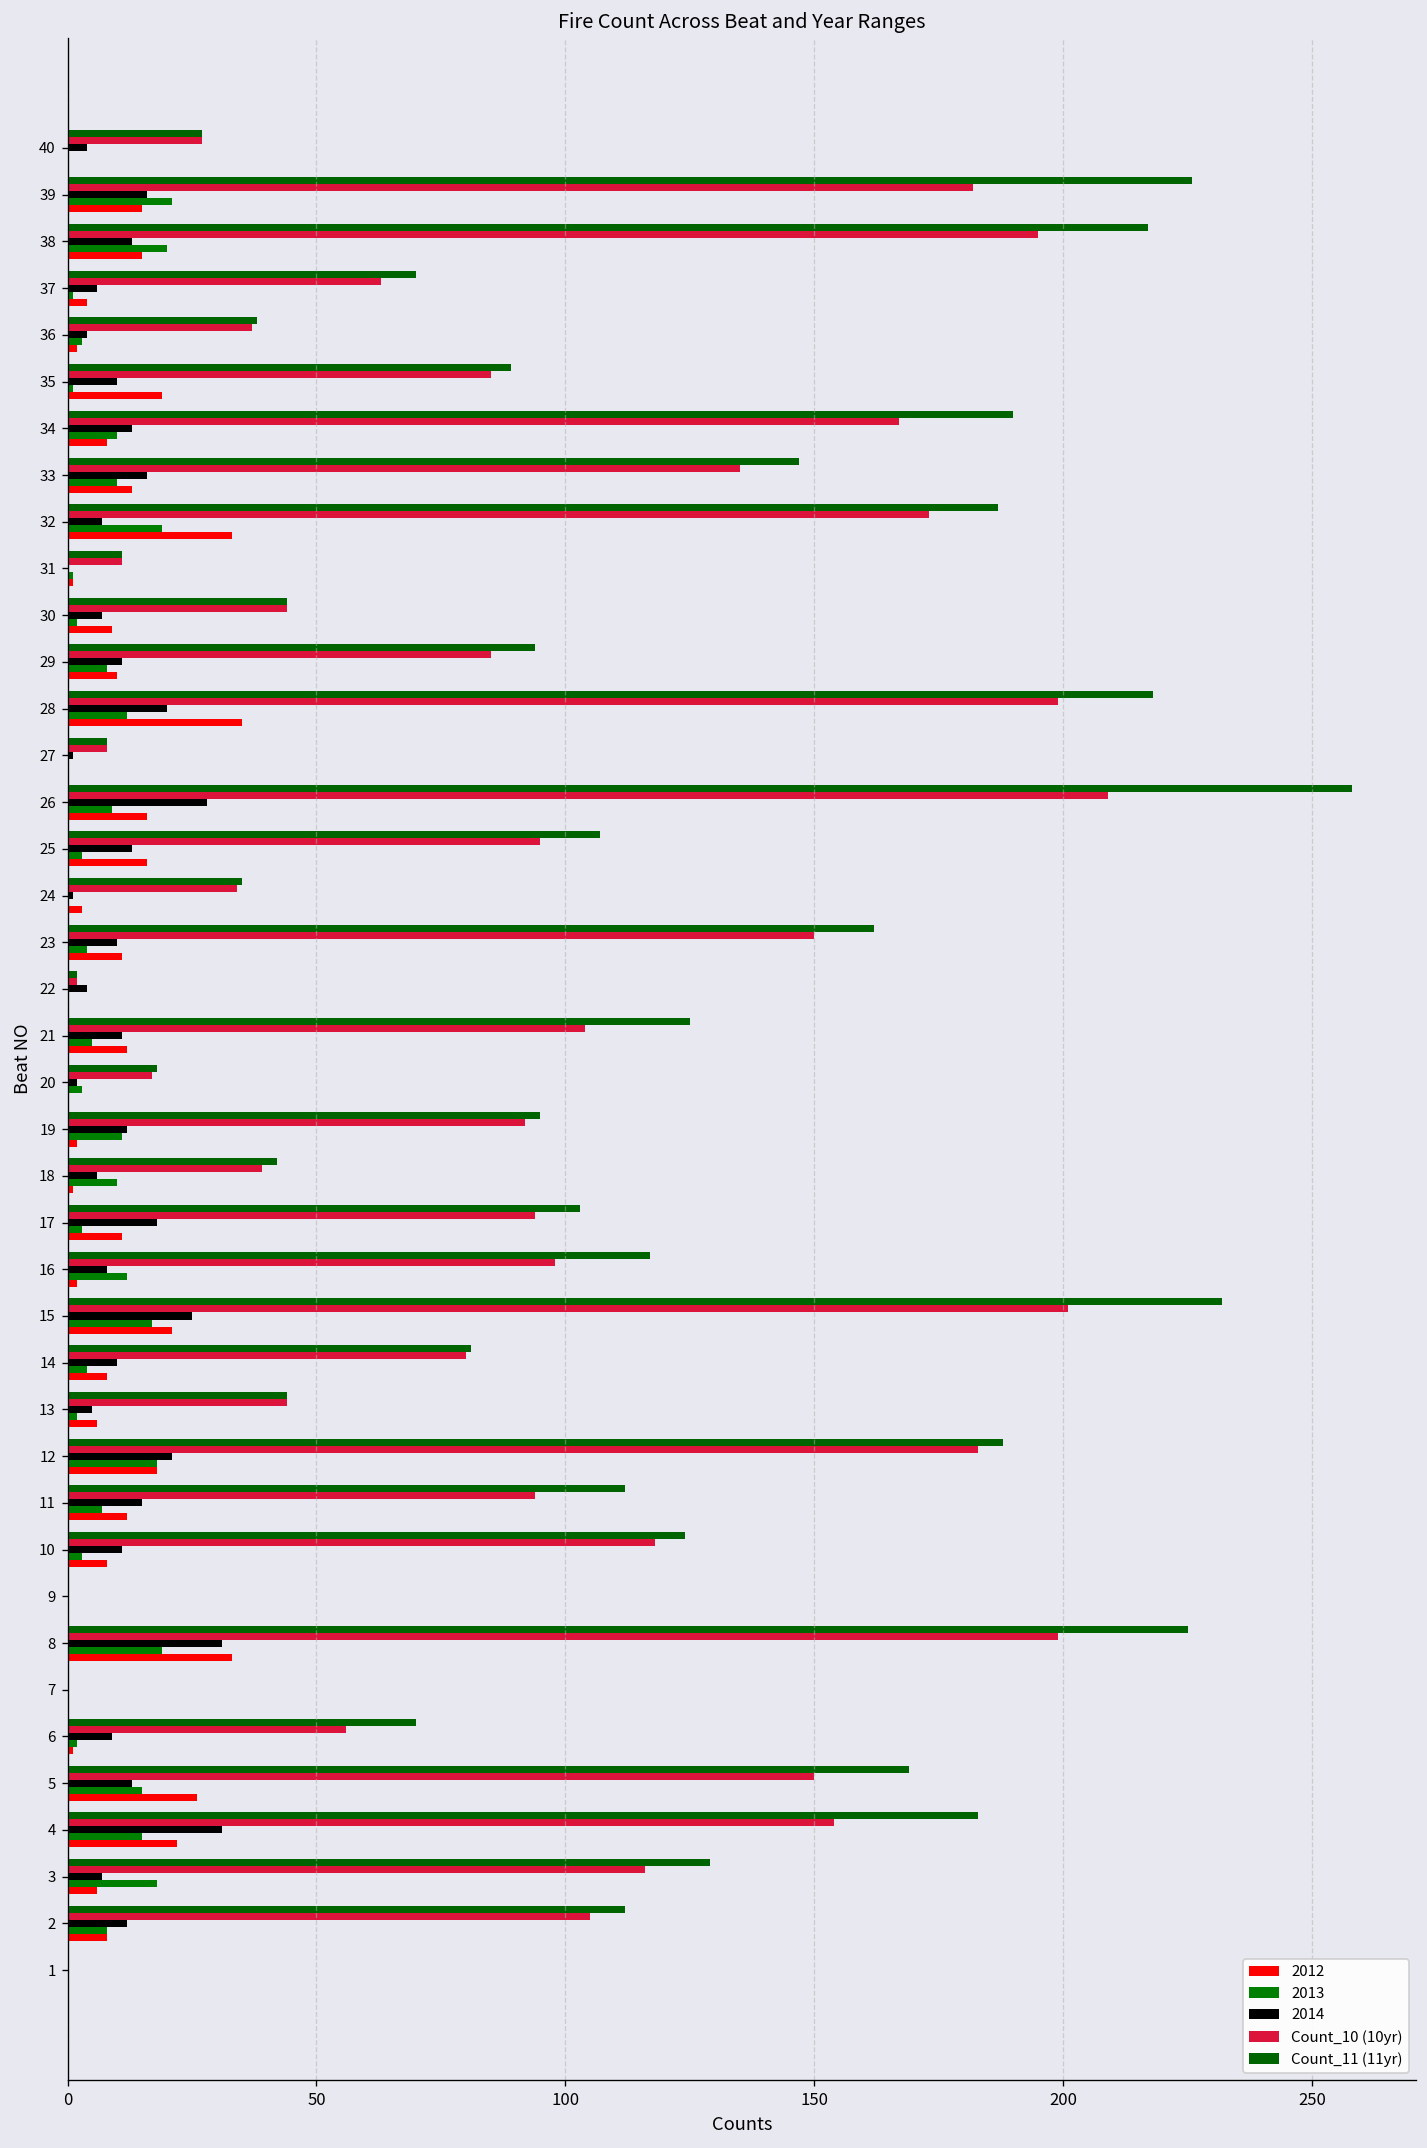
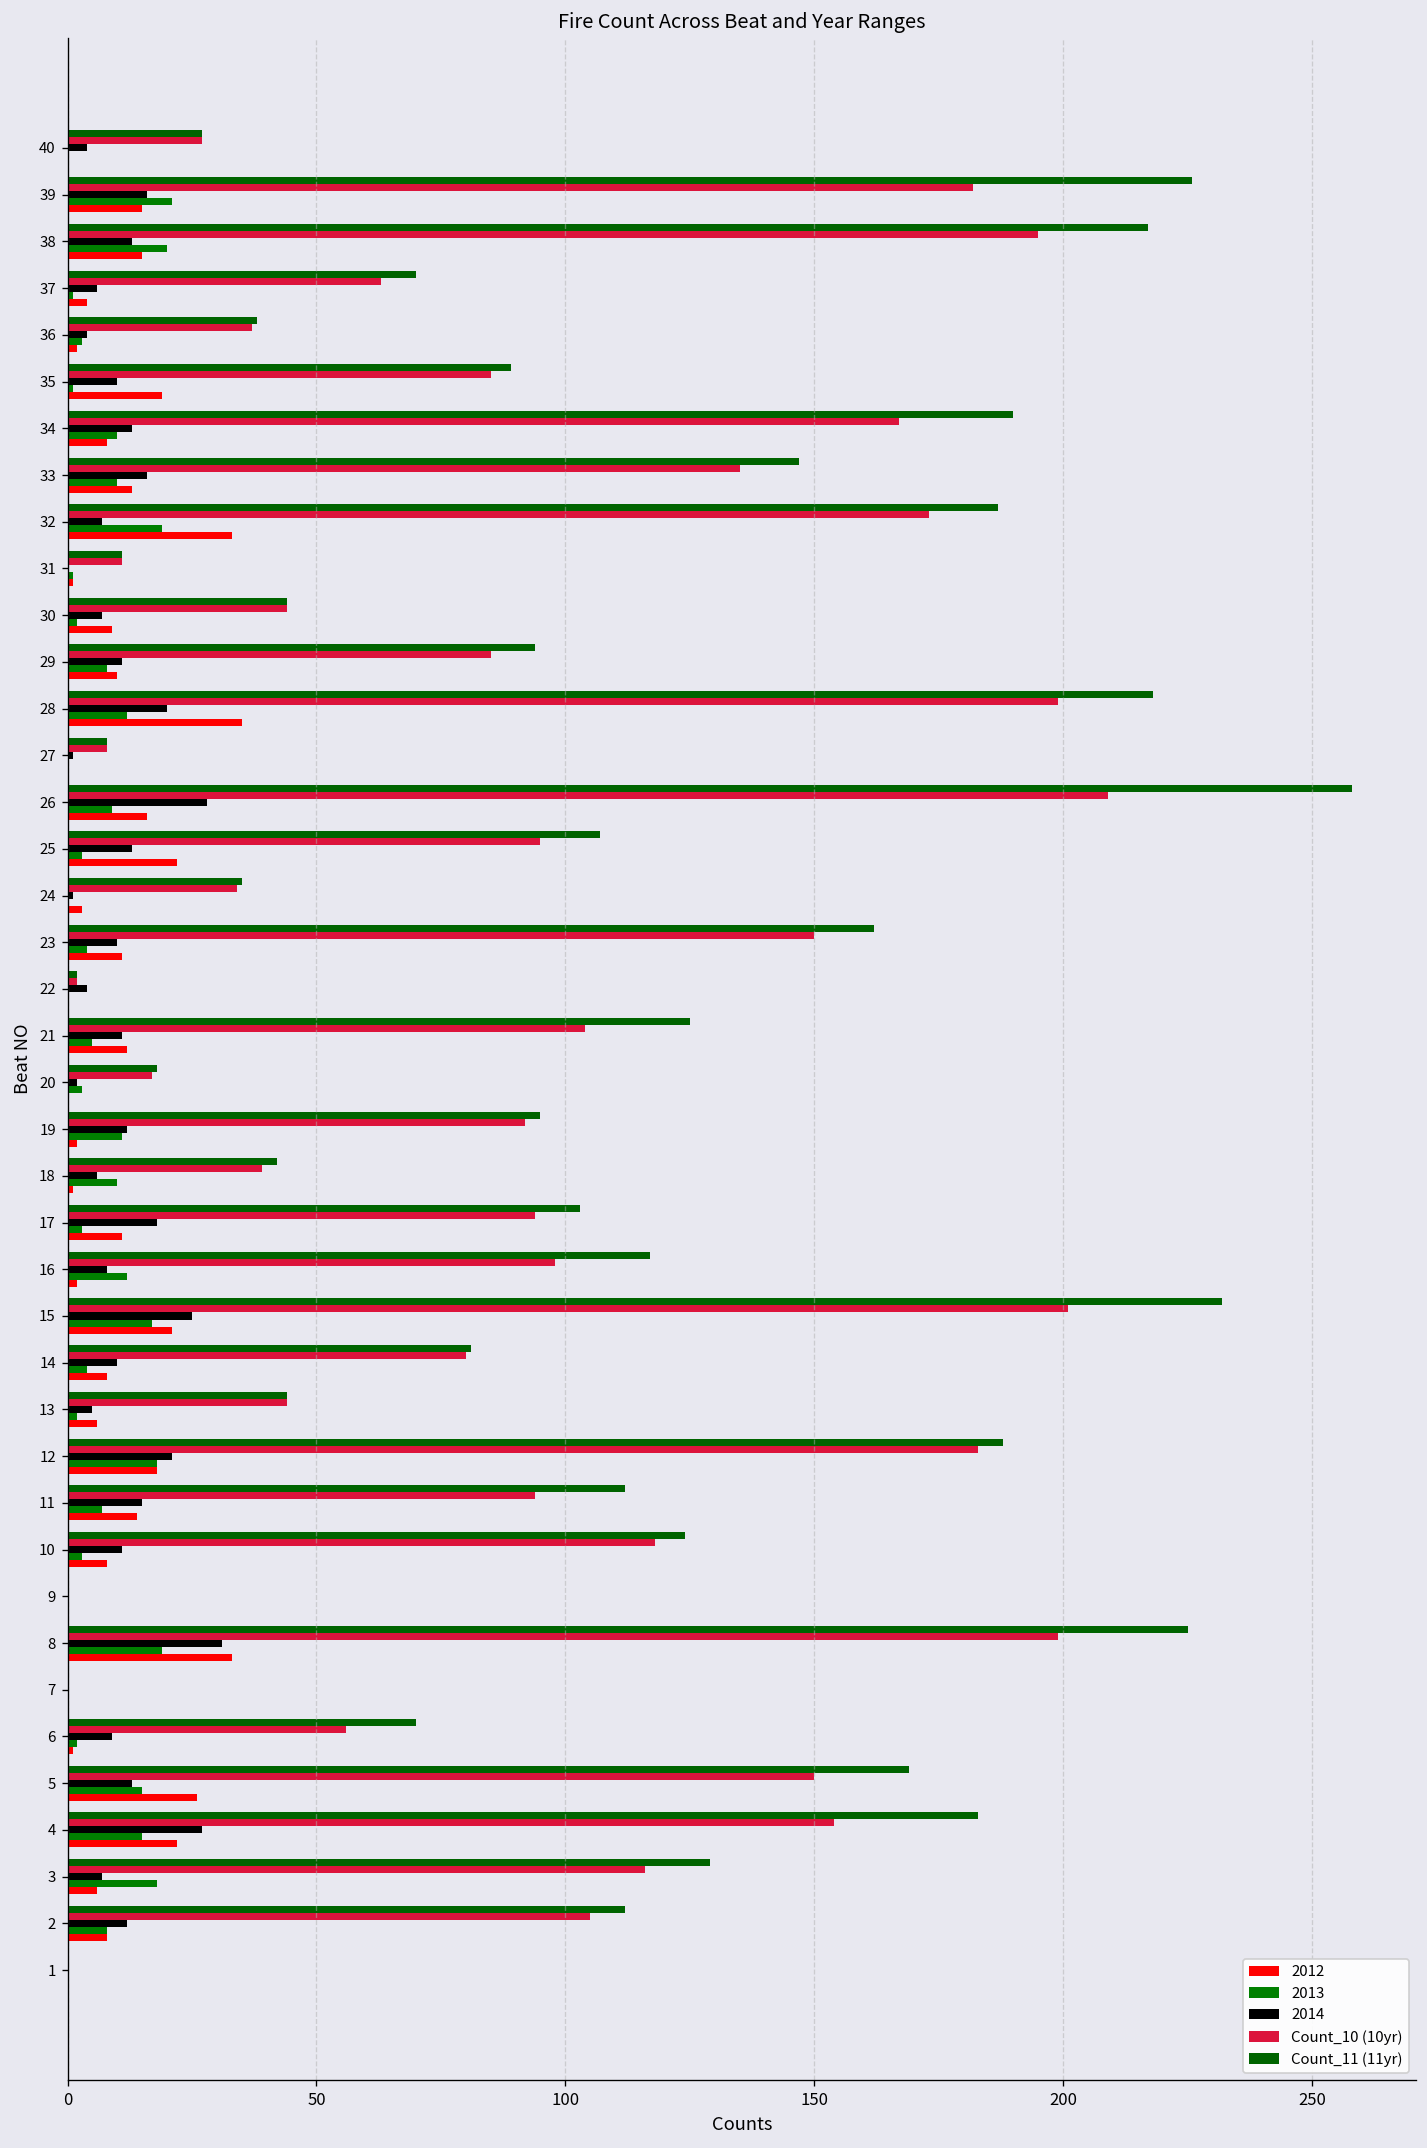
  {
    "2012": {
      "40": 0,
      "39": 15,
      "38": 15,
      "37": 4,
      "36": 2,
      "35": 19,
      "34": 8,
      "33": 13,
      "32": 33,
      "31": 1,
      "30": 9,
      "29": 10,
      "28": 35,
      "27": 0,
      "26": 16,
-     "25": 16,
+     "25": 22,
      "24": 3,
      "23": 11,
      "22": 0,
      "21": 12,
      "20": 0,
      "19": 2,
      "18": 1,
      "17": 11,
      "16": 2,
      "15": 21,
      "14": 8,
      "13": 6,
      "12": 18,
-     "11": 12,
+     "11": 14,
      "10": 8,
      "9": 0,
      "8": 33,
      "7": 0,
      "6": 1,
      "5": 26,
      "4": 22,
      "3": 6,
      "2": 8,
      "1": 0
    },
    "2014": {
      "40": 4,
      "39": 16,
      "38": 13,
      "37": 6,
      "36": 4,
      "35": 10,
      "34": 13,
      "33": 16,
      "32": 7,
      "31": 0,
      "30": 7,
      "29": 11,
      "28": 20,
      "27": 1,
      "26": 28,
      "25": 13,
      "24": 1,
      "23": 10,
      "22": 4,
      "21": 11,
      "20": 2,
      "19": 12,
      "18": 6,
      "17": 18,
      "16": 8,
      "15": 25,
      "14": 10,
      "13": 5,
      "12": 21,
      "11": 15,
      "10": 11,
      "9": 0,
      "8": 31,
      "7": 0,
      "6": 9,
      "5": 13,
-     "4": 31,
+     "4": 27,
      "3": 7,
      "2": 12,
      "1": 0
    },
    "Count_10 (10yr)": {
      "40": 27,
      "39": 182,
      "38": 195,
      "37": 63,
      "36": 37,
      "35": 85,
      "34": 167,
      "33": 135,
      "32": 173,
      "31": 11,
      "30": 44,
      "29": 85,
      "28": 199,
      "27": 8,
      "26": 209,
      "25": 95,
      "24": 34,
      "23": 150,
      "22": 2,
      "21": 104,
      "20": 17,
      "19": 92,
      "18": 39,
      "17": 94,
      "16": 98,
      "15": 201,
      "14": 80,
      "13": 44,
      "12": 183,
      "11": 94,
      "10": 118,
      "9": 0,
      "8": 199,
      "7": 0,
      "6": 56,
      "5": 150,
      "4": 154,
      "3": 116,
      "2": 105,
      "1": 0
    }
  }
